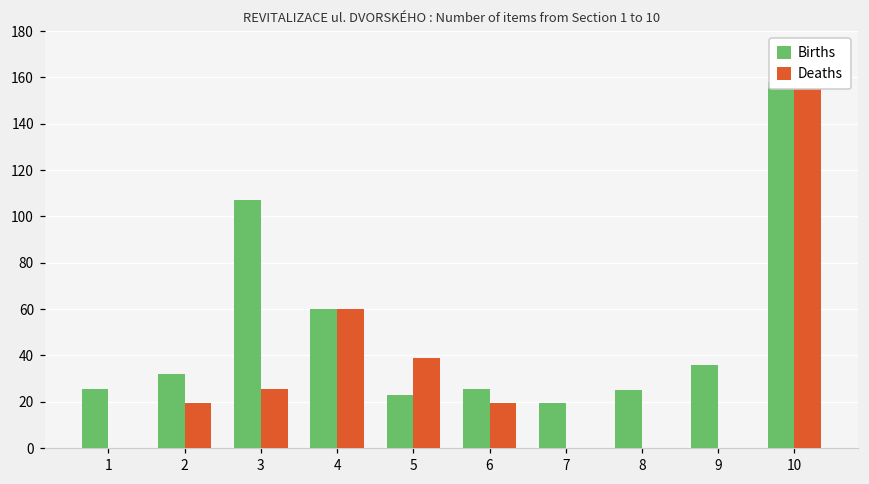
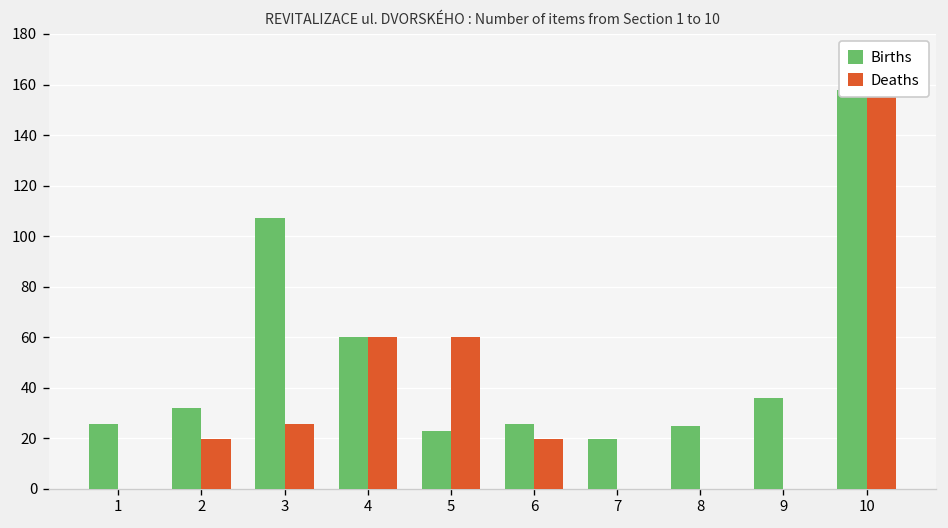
  {
    "Births": {
      "1": 26,
      "2": 32,
      "3": 107,
      "4": 60,
      "5": 23,
      "6": 26,
      "7": 20,
      "8": 25,
      "9": 36
    },
    "Deaths": {
      "1": 0,
      "2": 20,
      "3": 26,
      "4": 60,
-     "5": 39,
+     "5": 60,
      "6": 20,
      "7": 0,
      "8": 0,
      "9": 0
    }
  }
